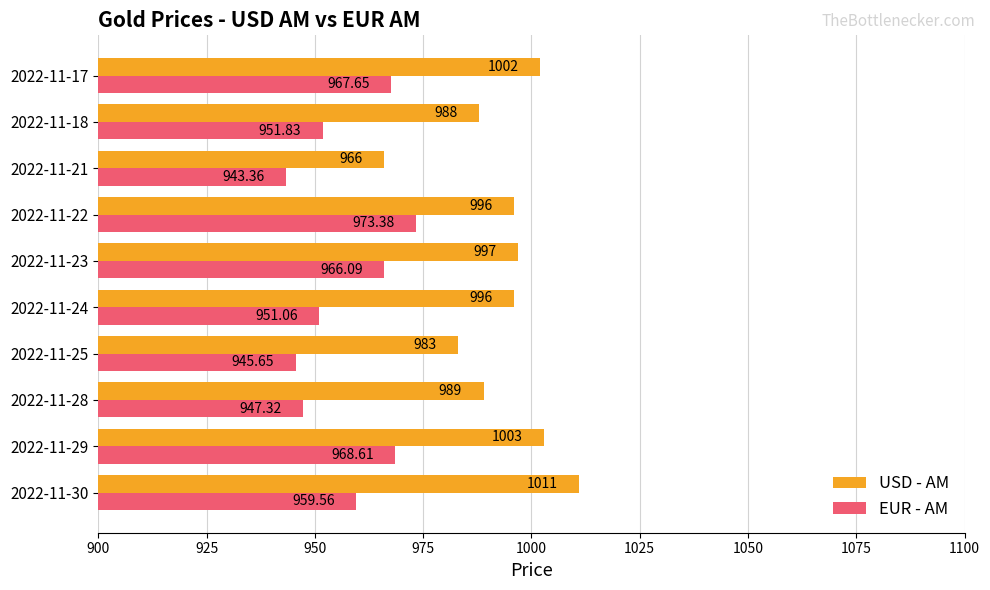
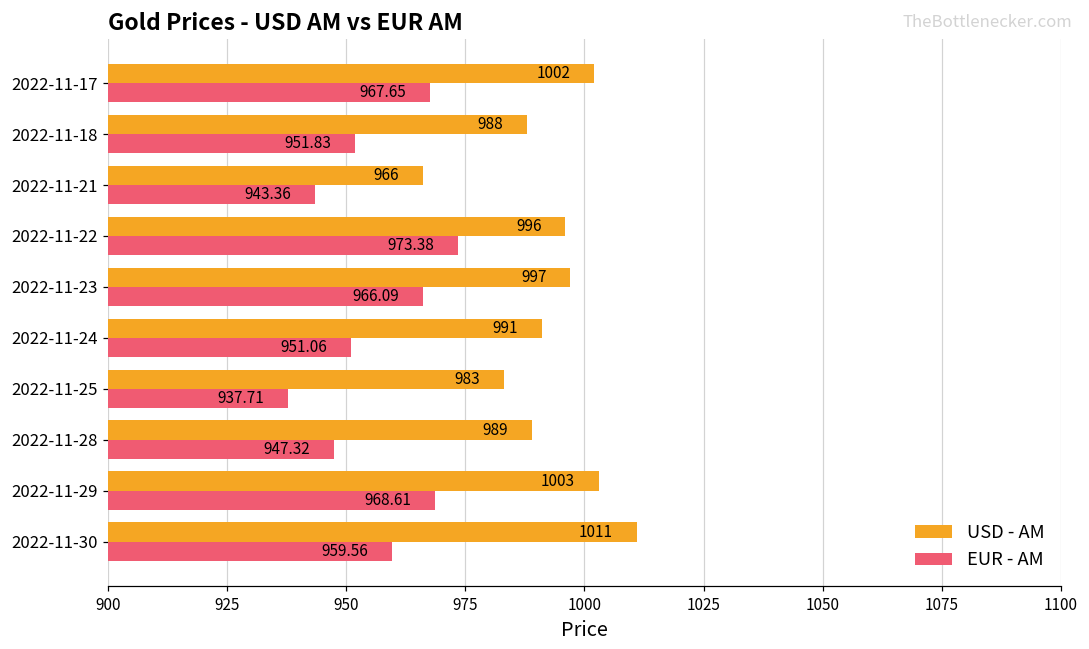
  {
    "USD - AM": {
      "2022-11-17": 1002,
      "2022-11-18": 988,
      "2022-11-21": 966,
      "2022-11-22": 996,
      "2022-11-23": 997,
-     "2022-11-24": 996,
+     "2022-11-24": 991,
      "2022-11-25": 983,
      "2022-11-28": 989,
      "2022-11-29": 1003,
      "2022-11-30": 1011
    },
    "EUR - AM": {
      "2022-11-17": 967.65,
      "2022-11-18": 951.83,
      "2022-11-21": 943.36,
      "2022-11-22": 973.38,
      "2022-11-23": 966.09,
      "2022-11-24": 951.06,
-     "2022-11-25": 945.65,
+     "2022-11-25": 937.71,
      "2022-11-28": 947.32,
      "2022-11-29": 968.61,
      "2022-11-30": 959.56
    }
  }
